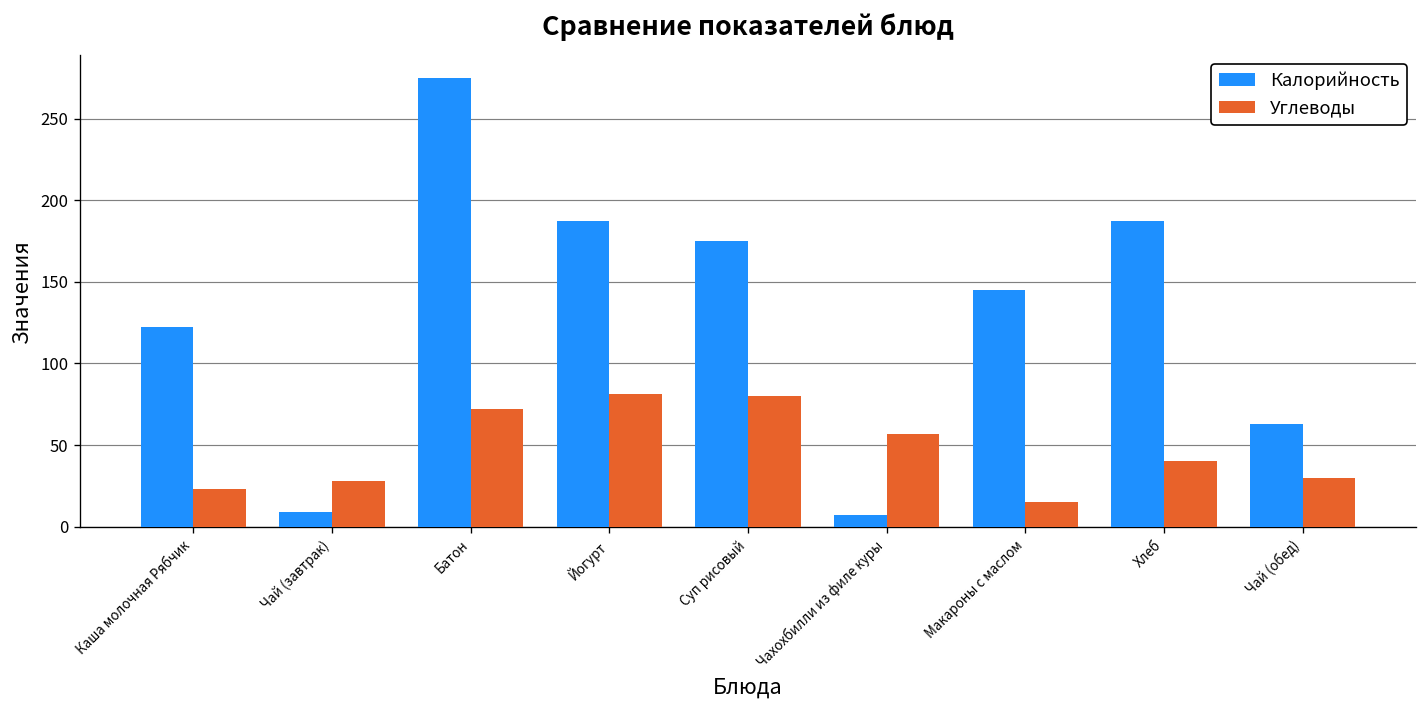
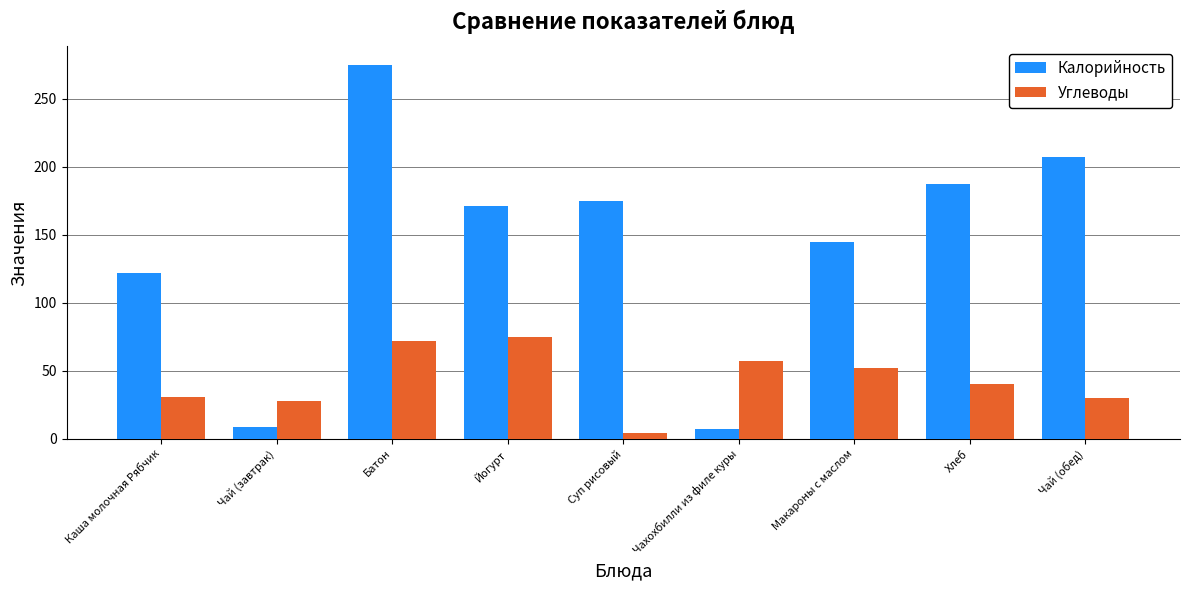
  {
    "Калорийность": {
      "Каша молочная Рябчик": 122,
      "Чай (завтрак)": 9,
      "Батон": 275,
-     "Йогурт": 187,
+     "Йогурт": 171,
      "Суп рисовый": 175,
      "Чахохбилли из филе куры": 7,
      "Макароны с маслом": 145,
      "Хлеб": 187,
-     "Чай (обед)": 63
+     "Чай (обед)": 207
    },
    "Углеводы": {
-     "Каша молочная Рябчик": 23,
+     "Каша молочная Рябчик": 31,
      "Чай (завтрак)": 28,
      "Батон": 72,
-     "Йогурт": 81,
-     "Суп рисовый": 80,
+     "Йогурт": 75,
+     "Суп рисовый": 4,
      "Чахохбилли из филе куры": 57,
-     "Макароны с маслом": 15,
+     "Макароны с маслом": 52,
      "Хлеб": 40,
      "Чай (обед)": 30
    }
  }
